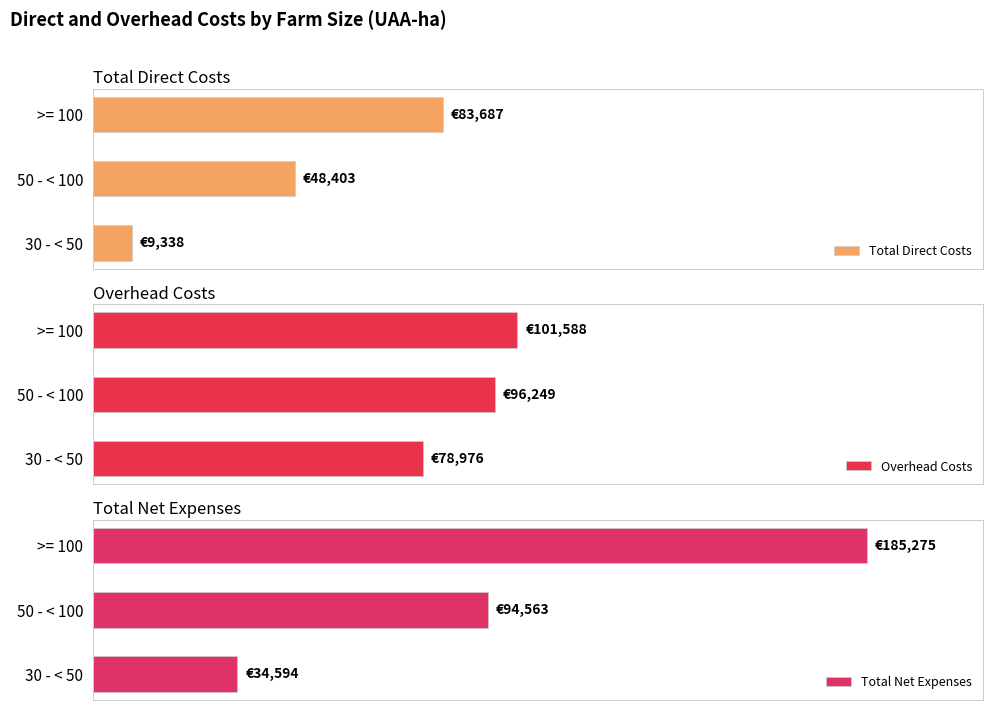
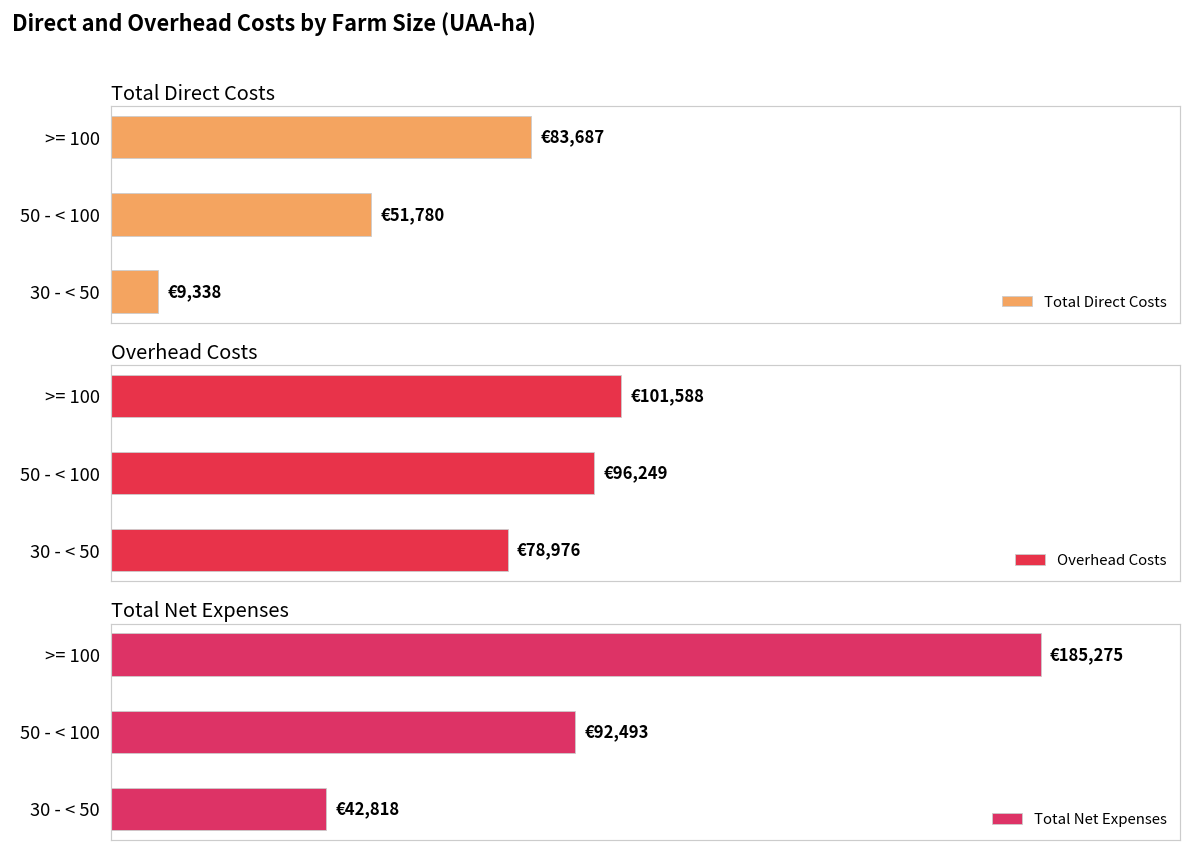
  {
    "Total Direct Costs": {
      ">= 100": "€83,687",
-     "50 - < 100": "€48,403",
+     "50 - < 100": "€51,780",
      "30 - < 50": "€9,338"
    },
    "Overhead Costs": {
      ">= 100": "€101,588",
      "50 - < 100": "€96,249",
      "30 - < 50": "€78,976"
    },
    "Total Net Expenses": {
      ">= 100": "€185,275",
-     "50 - < 100": "€94,563",
-     "30 - < 50": "€34,594"
+     "50 - < 100": "€92,493",
+     "30 - < 50": "€42,818"
    }
  }
